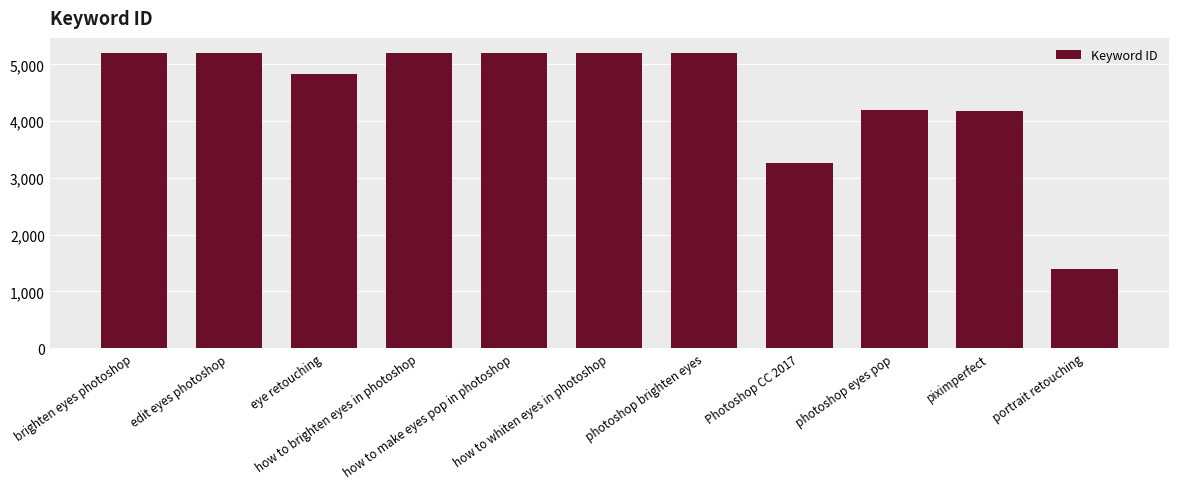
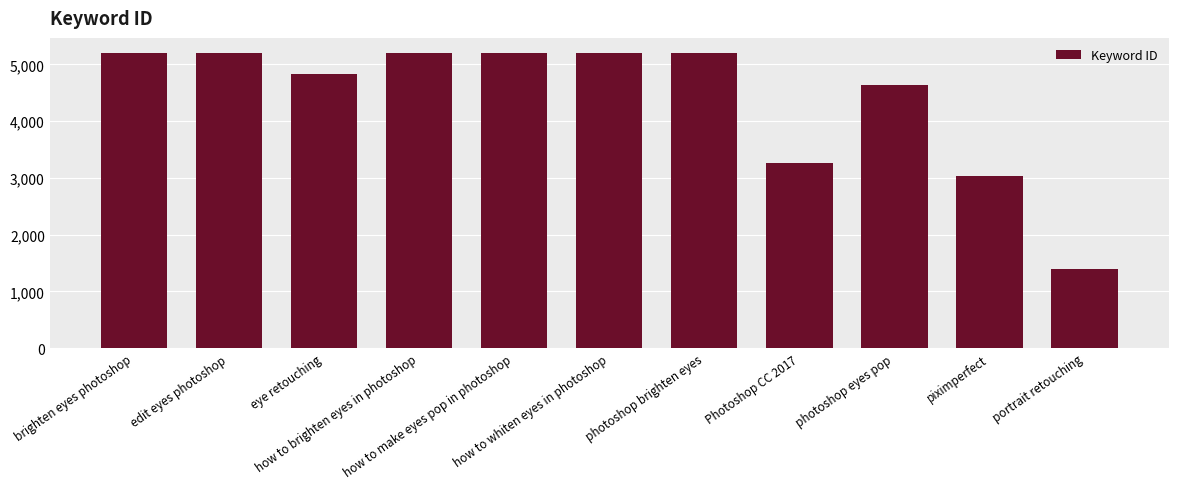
  {
    "brighten eyes photoshop": "5,200",
    "edit eyes photoshop": "5,200",
    "eye retouching": "4,800",
    "how to brighten eyes in photoshop": "5,200",
    "how to make eyes pop in photoshop": "5,200",
    "how to whiten eyes in photoshop": "5,200",
    "photoshop brighten eyes": "5,200",
    "Photoshop CC 2017": "3,300",
-   "photoshop eyes pop": "4,200",
-   "piximperfect": "4,200",
+   "photoshop eyes pop": "4,600",
+   "piximperfect": "3,000",
    "portrait retouching": "1,400"
  }
